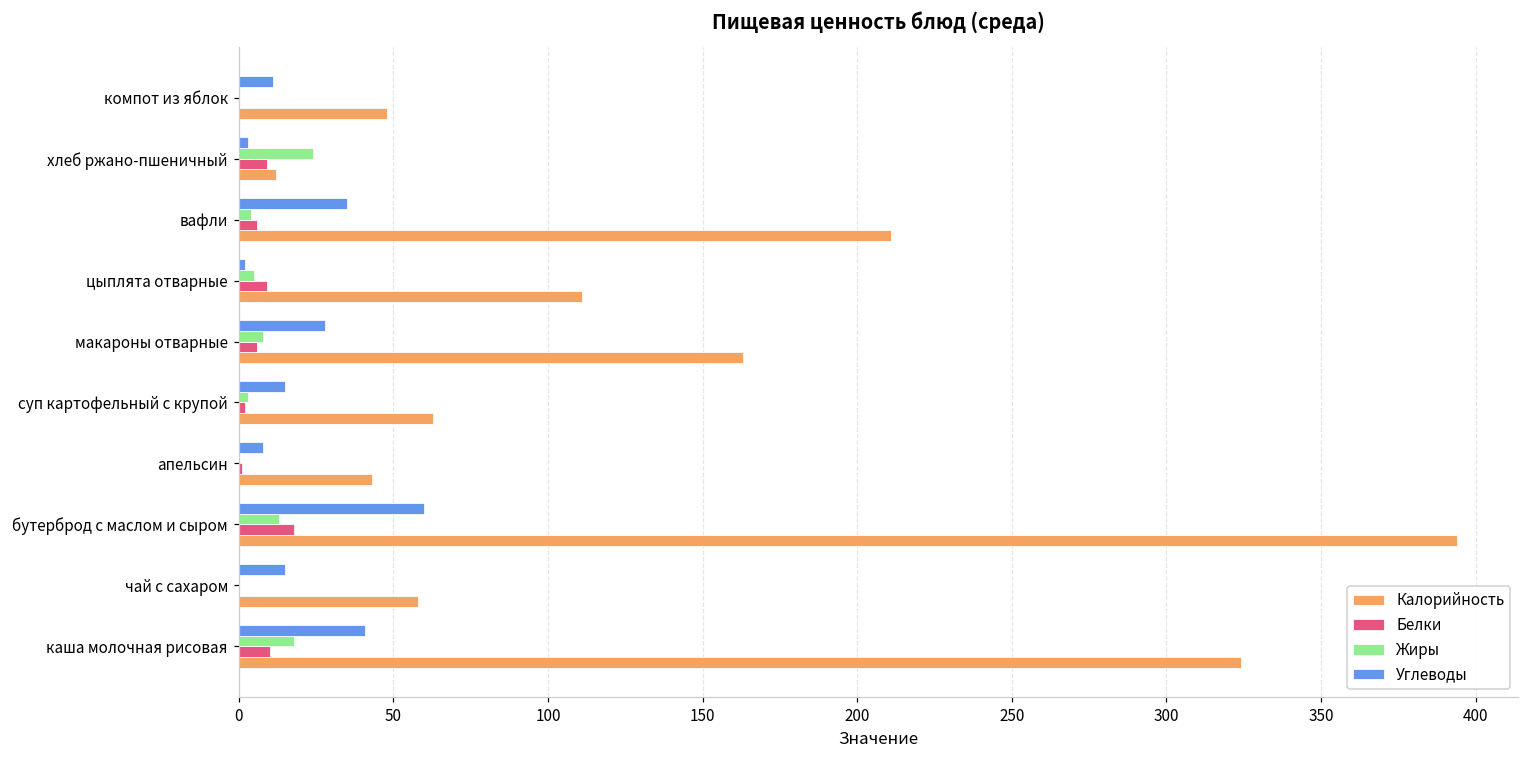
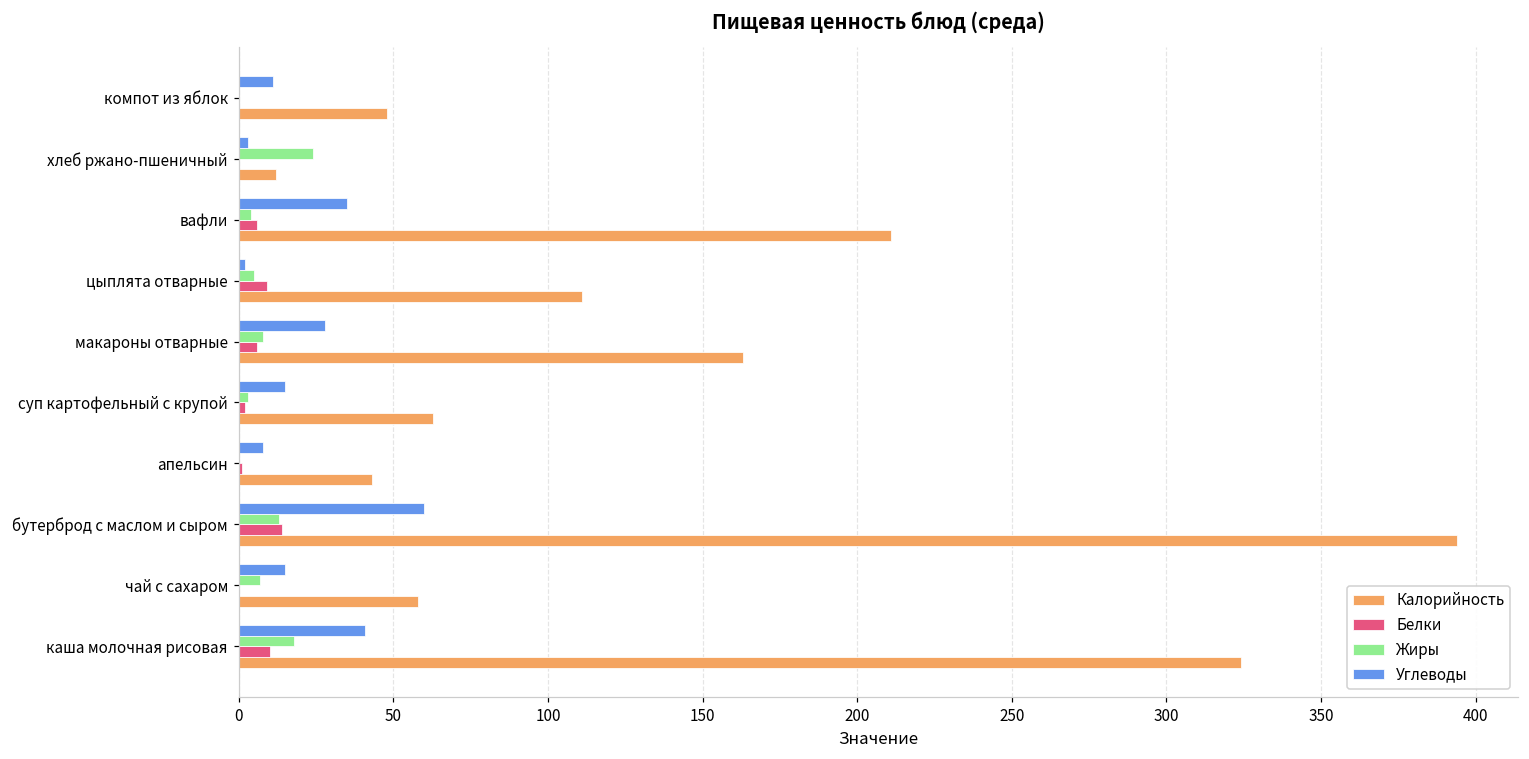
  {
    "Калорийность": {
      "компот из яблок": 48,
      "хлеб ржано-пшеничный": 12,
      "вафли": 211,
      "цыплята отварные": 111,
      "макароны отварные": 163,
      "суп картофельный с крупой": 63,
      "апельсин": 43,
      "бутерброд с маслом и сыром": 394,
      "чай с сахаром": 58,
      "каша молочная рисовая": 324
    },
    "Белки": {
      "компот из яблок": 0,
-     "хлеб ржано-пшеничный": 9,
+     "хлеб ржано-пшеничный": 0,
      "вафли": 6,
      "цыплята отварные": 9,
      "макароны отварные": 6,
      "суп картофельный с крупой": 2,
      "апельсин": 1,
-     "бутерброд с маслом и сыром": 18,
+     "бутерброд с маслом и сыром": 14,
      "чай с сахаром": 0,
      "каша молочная рисовая": 10
    },
    "Жиры": {
      "компот из яблок": 0,
      "хлеб ржано-пшеничный": 24,
      "вафли": 4,
      "цыплята отварные": 5,
      "макароны отварные": 8,
      "суп картофельный с крупой": 3,
      "апельсин": 0,
      "бутерброд с маслом и сыром": 13,
-     "чай с сахаром": 0,
+     "чай с сахаром": 7,
      "каша молочная рисовая": 18
    },
    "Углеводы": {
      "компот из яблок": 11,
      "хлеб ржано-пшеничный": 3,
      "вафли": 35,
      "цыплята отварные": 2,
      "макароны отварные": 28,
      "суп картофельный с крупой": 15,
      "апельсин": 8,
      "бутерброд с маслом и сыром": 60,
      "чай с сахаром": 15,
      "каша молочная рисовая": 41
    }
  }
